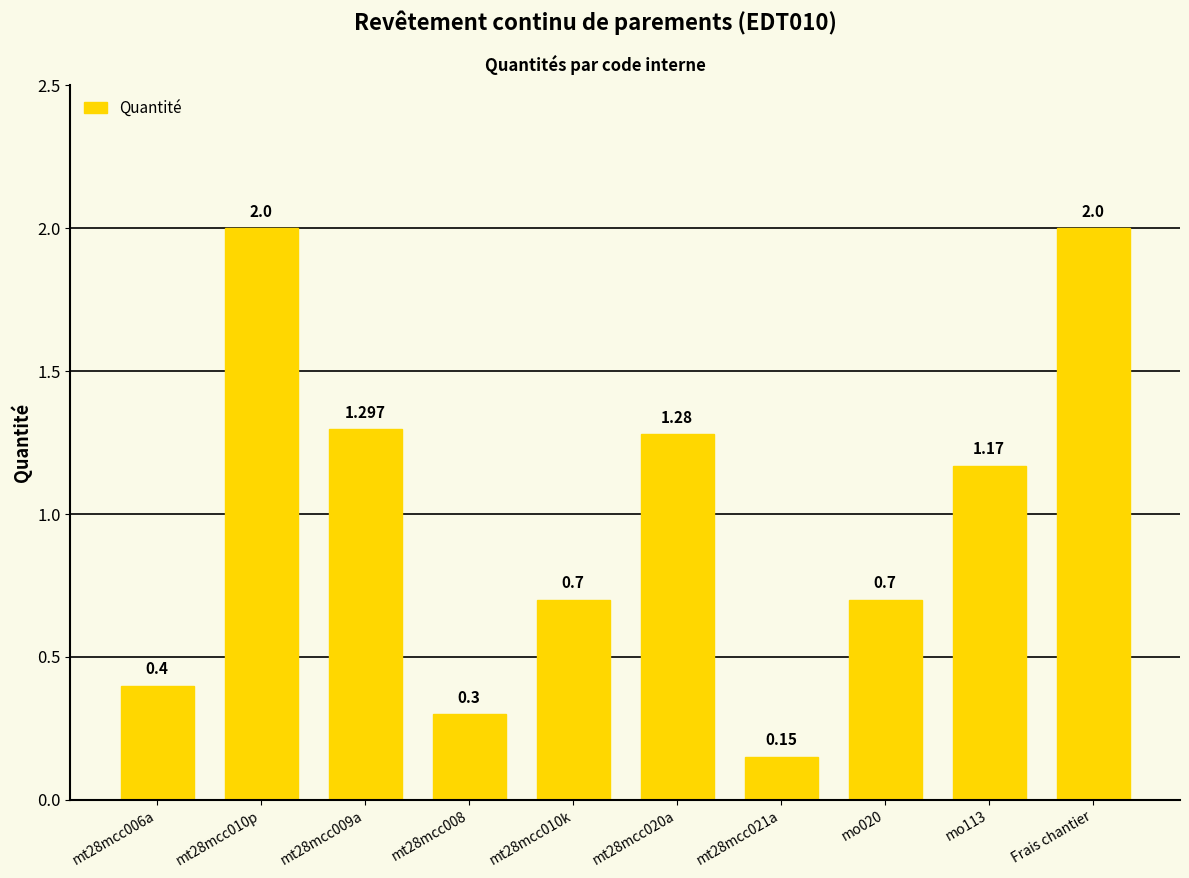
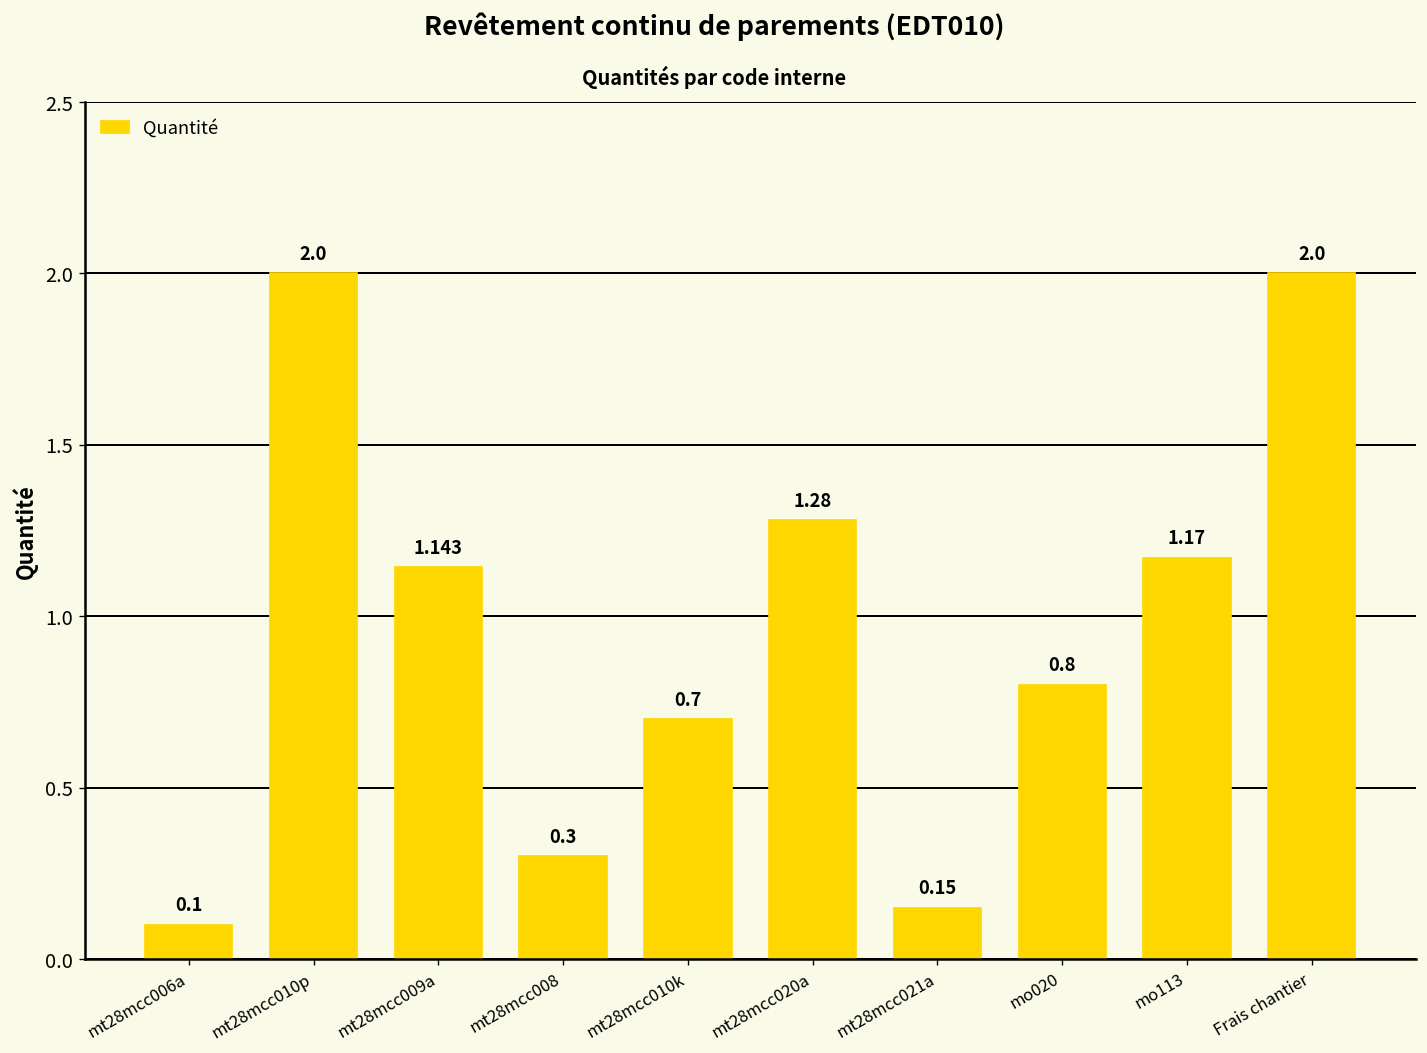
  {
-   "mt28mcc006a": 0.4,
+   "mt28mcc006a": 0.1,
    "mt28mcc010p": 2.0,
-   "mt28mcc009a": 1.297,
+   "mt28mcc009a": 1.143,
    "mt28mcc008": 0.3,
    "mt28mcc010k": 0.7,
    "mt28mcc020a": 1.28,
    "mt28mcc021a": 0.15,
-   "mo020": 0.7,
+   "mo020": 0.8,
    "mo113": 1.17,
    "Frais chantier": 2.0
  }
